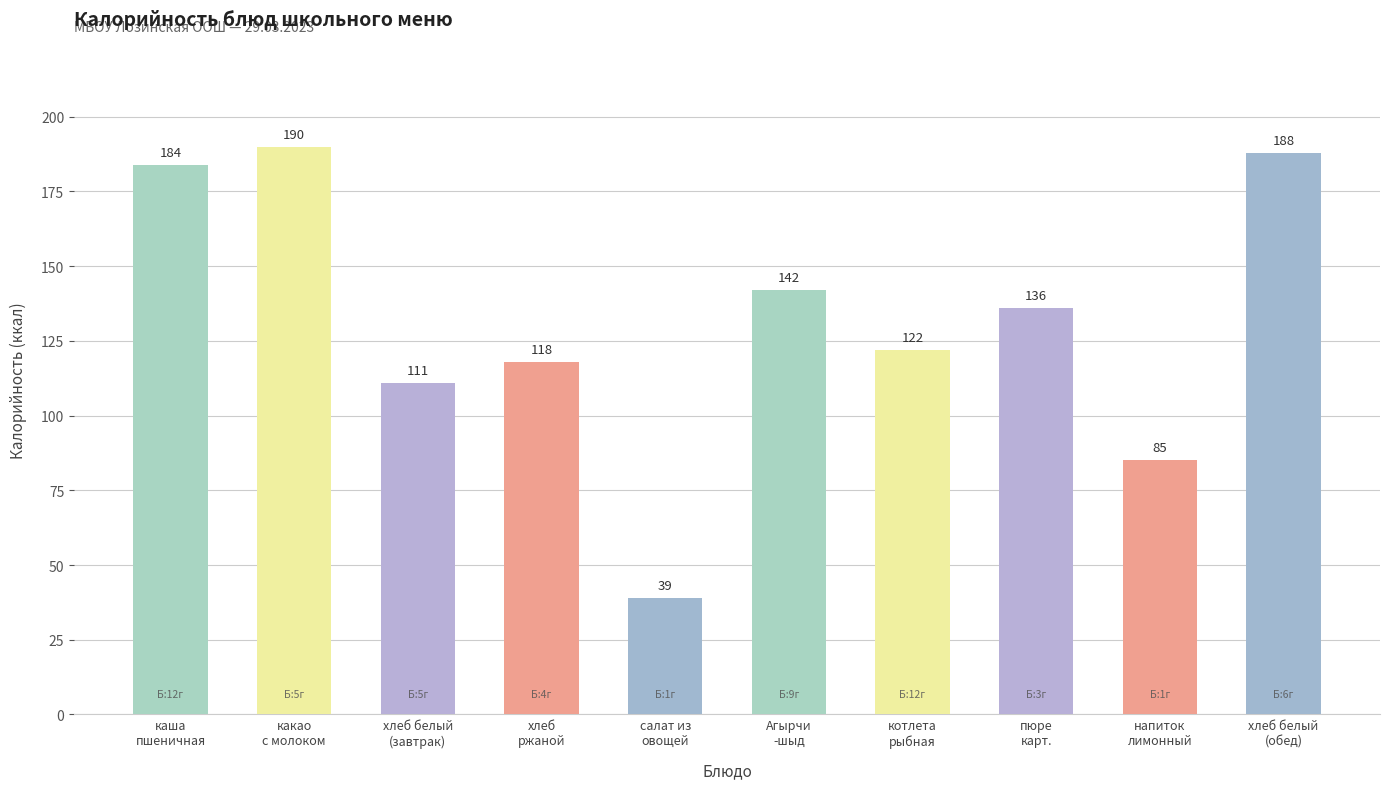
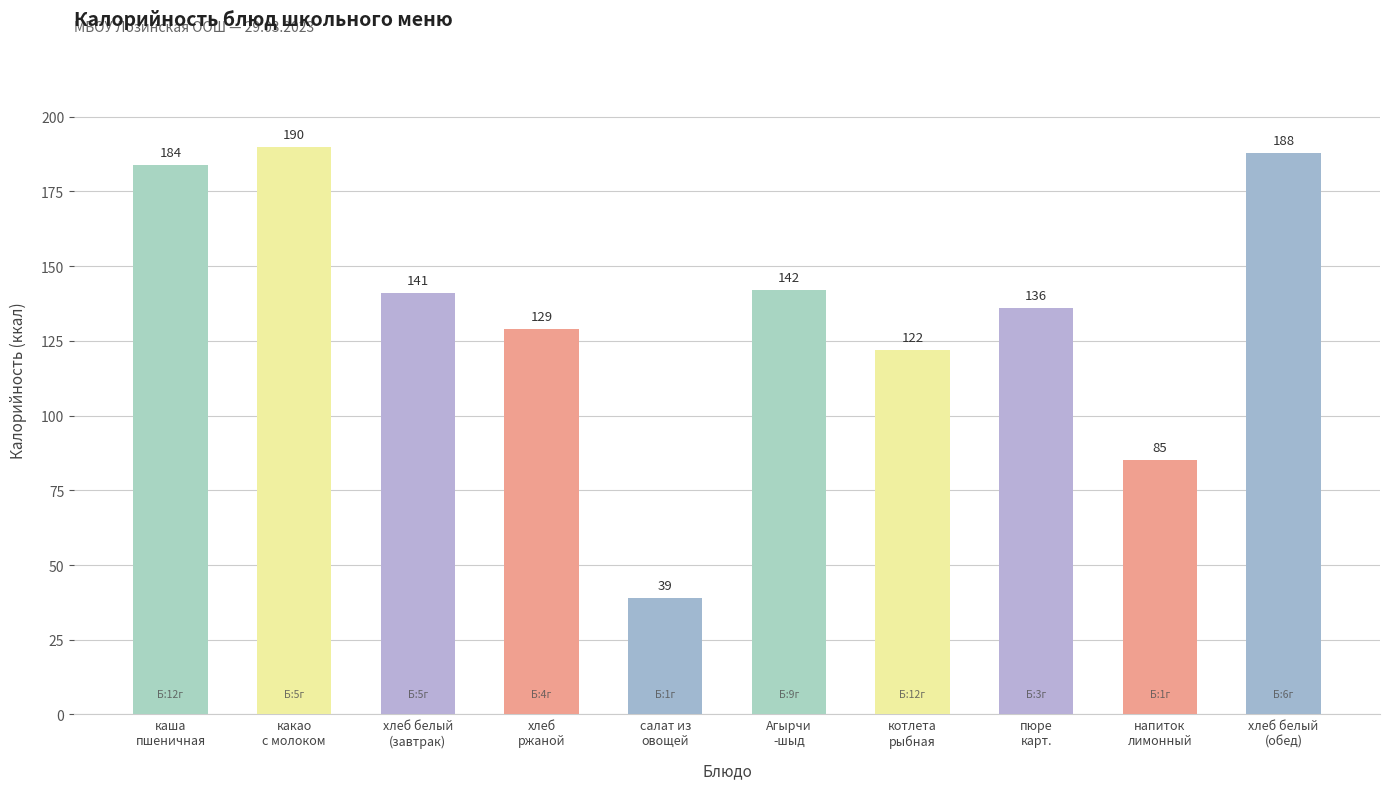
  {
    "каша пшеничная": 184,
    "какао с молоком": 190,
-   "хлеб белый (завтрак)": 111,
-   "хлеб ржаной": 118,
+   "хлеб белый (завтрак)": 141,
+   "хлеб ржаной": 129,
    "салат из овощей": 39,
    "Агырчи -шыд": 142,
    "котлета рыбная": 122,
    "пюре карт.": 136,
    "напиток лимонный": 85,
    "хлеб белый (обед)": 188
  }
